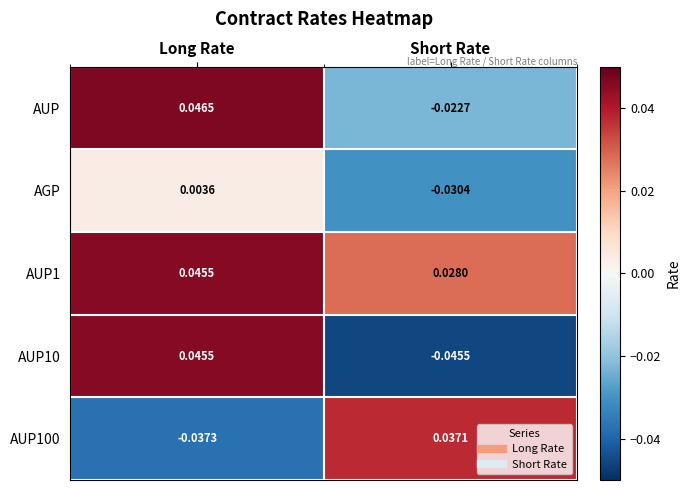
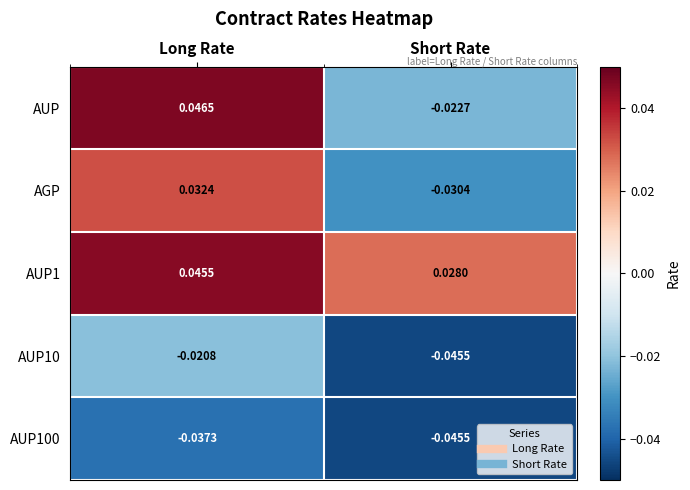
  {
    "AUP": {
      "Long Rate": 0.0465,
      "Short Rate": -0.0227
    },
    "AGP": {
-     "Long Rate": 0.0036,
+     "Long Rate": 0.0324,
      "Short Rate": -0.0304
    },
    "AUP1": {
      "Long Rate": 0.0455,
      "Short Rate": 0.0280
    },
    "AUP10": {
-     "Long Rate": 0.0455,
+     "Long Rate": -0.0208,
      "Short Rate": -0.0455
    },
    "AUP100": {
      "Long Rate": -0.0373,
-     "Short Rate": 0.0371
+     "Short Rate": -0.0455
    }
  }
